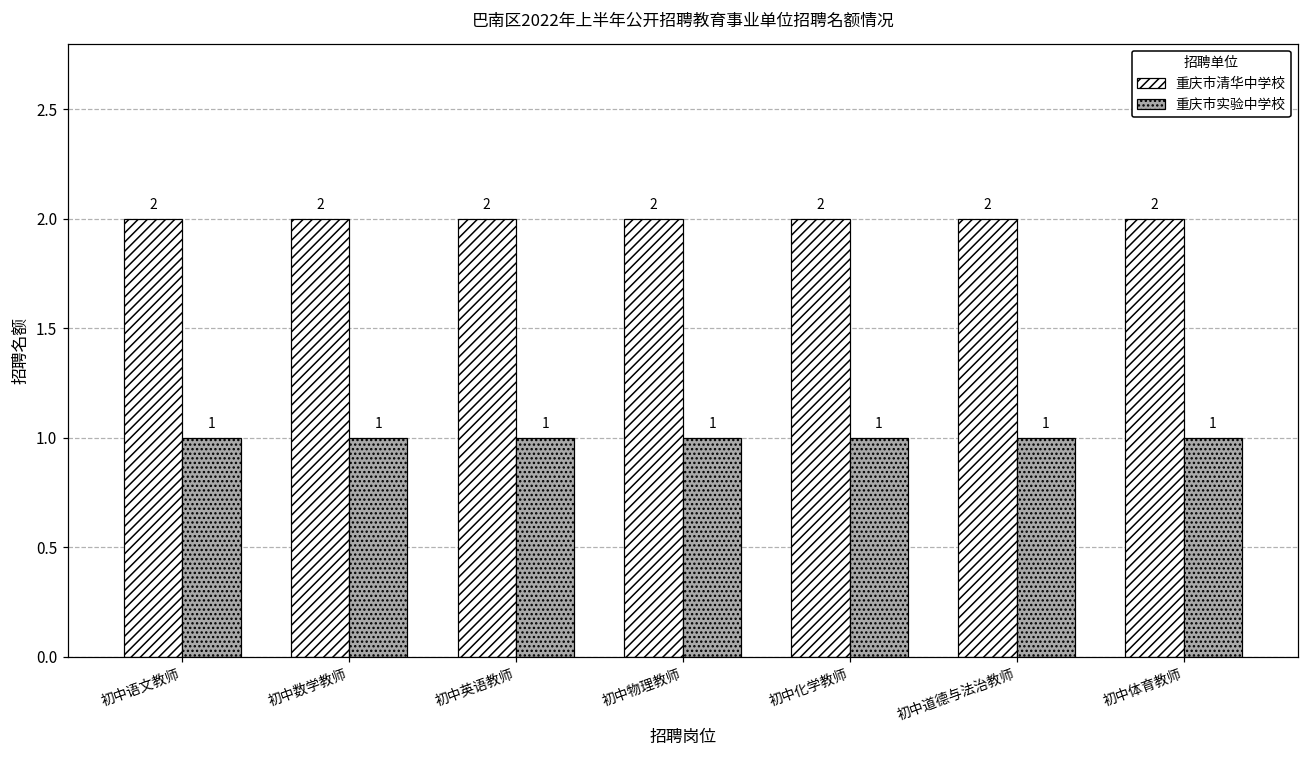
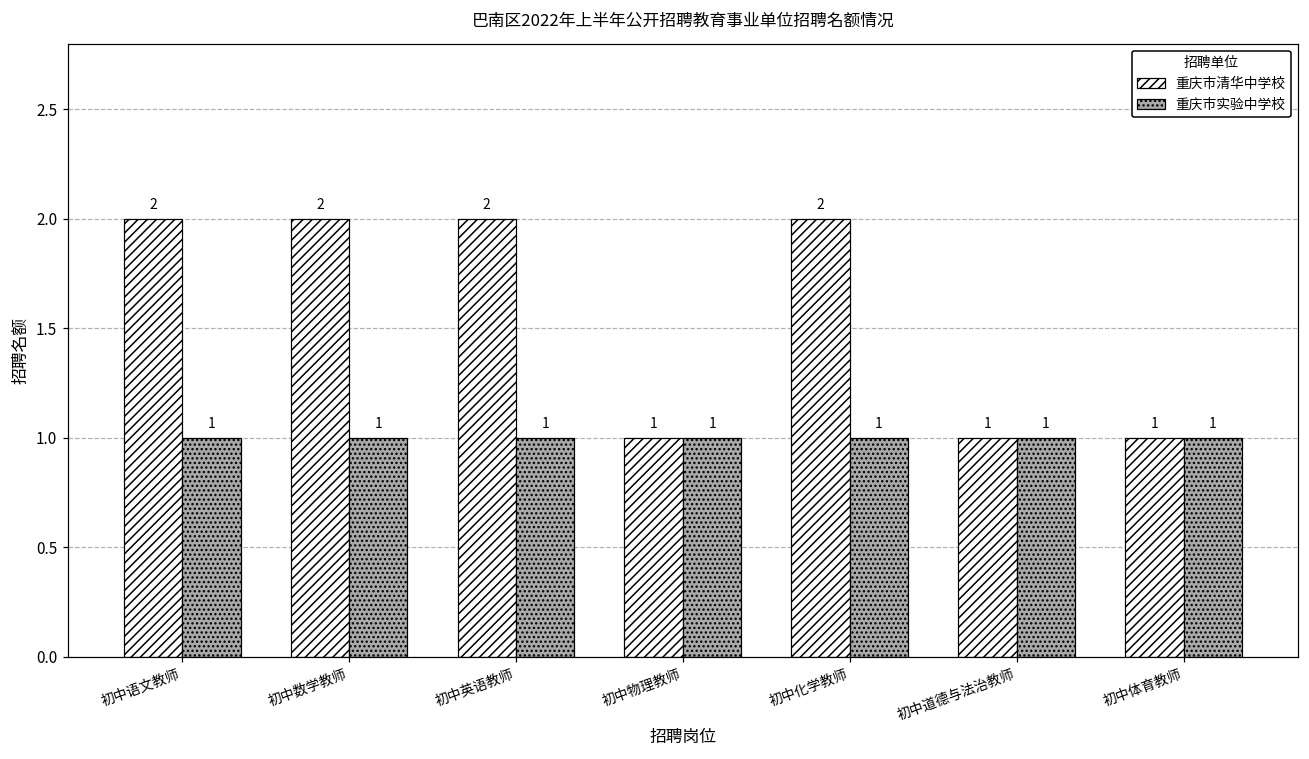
  {
    "重庆市清华中学校": {
      "初中语文教师": 2,
      "初中数学教师": 2,
      "初中英语教师": 2,
-     "初中物理教师": 2,
+     "初中物理教师": 1,
      "初中化学教师": 2,
-     "初中道德与法治教师": 2,
-     "初中体育教师": 2
+     "初中道德与法治教师": 1,
+     "初中体育教师": 1
    },
    "重庆市实验中学校": {
      "初中语文教师": 1,
      "初中数学教师": 1,
      "初中英语教师": 1,
      "初中物理教师": 1,
      "初中化学教师": 1,
      "初中道德与法治教师": 1,
      "初中体育教师": 1
    }
  }
